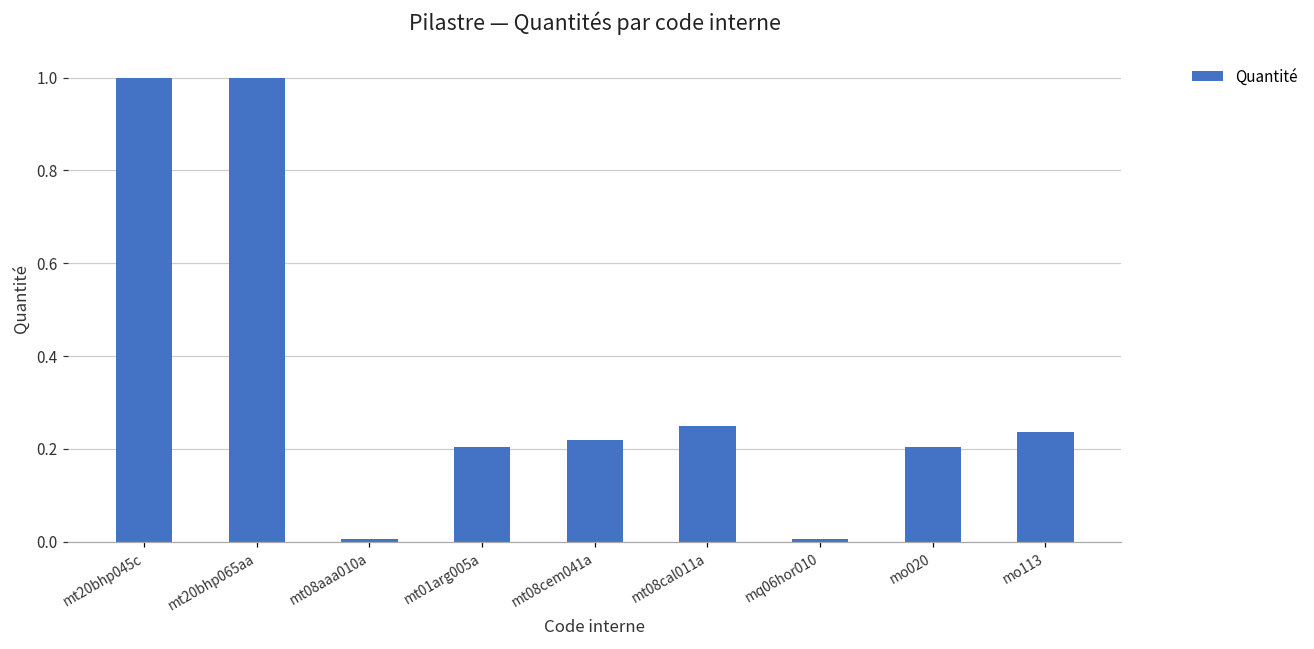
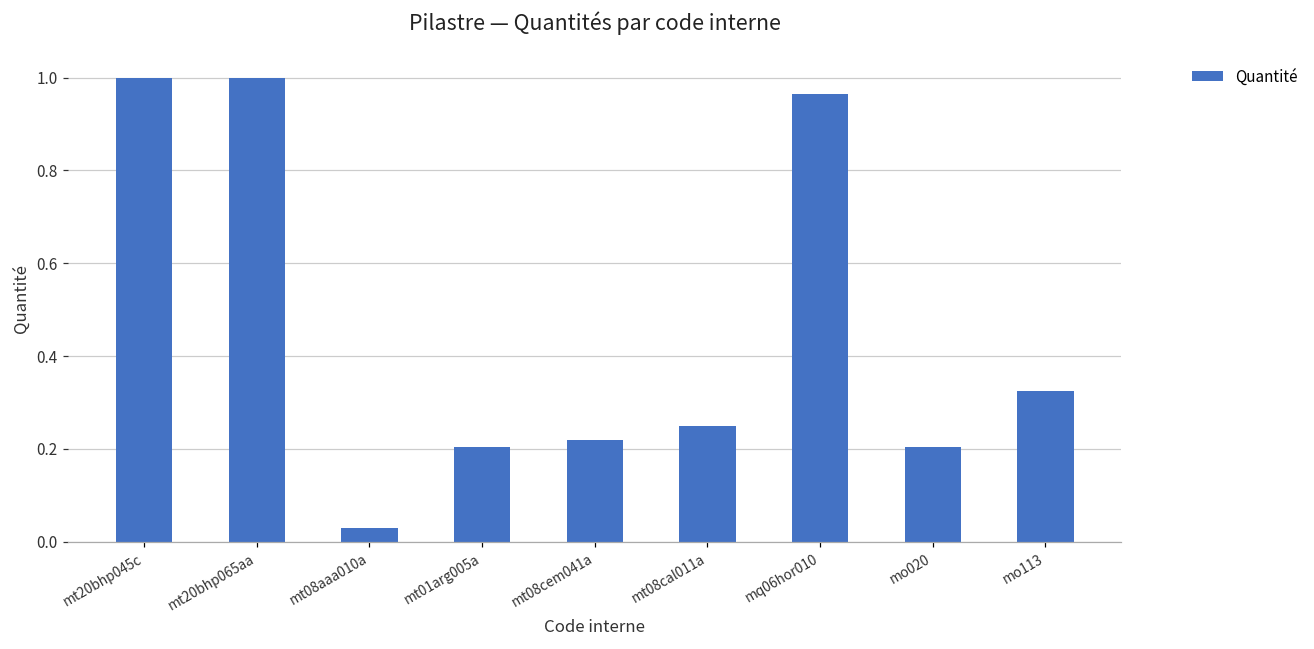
  {
    "mt20bhp045c": 1.00,
    "mt20bhp065aa": 1.00,
-   "mt08aaa010a": 0.01,
+   "mt08aaa010a": 0.03,
    "mt01arg005a": 0.20,
    "mt08cem041a": 0.22,
    "mt08cal011a": 0.25,
-   "mq06hor010": 0.01,
+   "mq06hor010": 0.96,
    "mo020": 0.21,
-   "mo113": 0.24
+   "mo113": 0.33
  }
